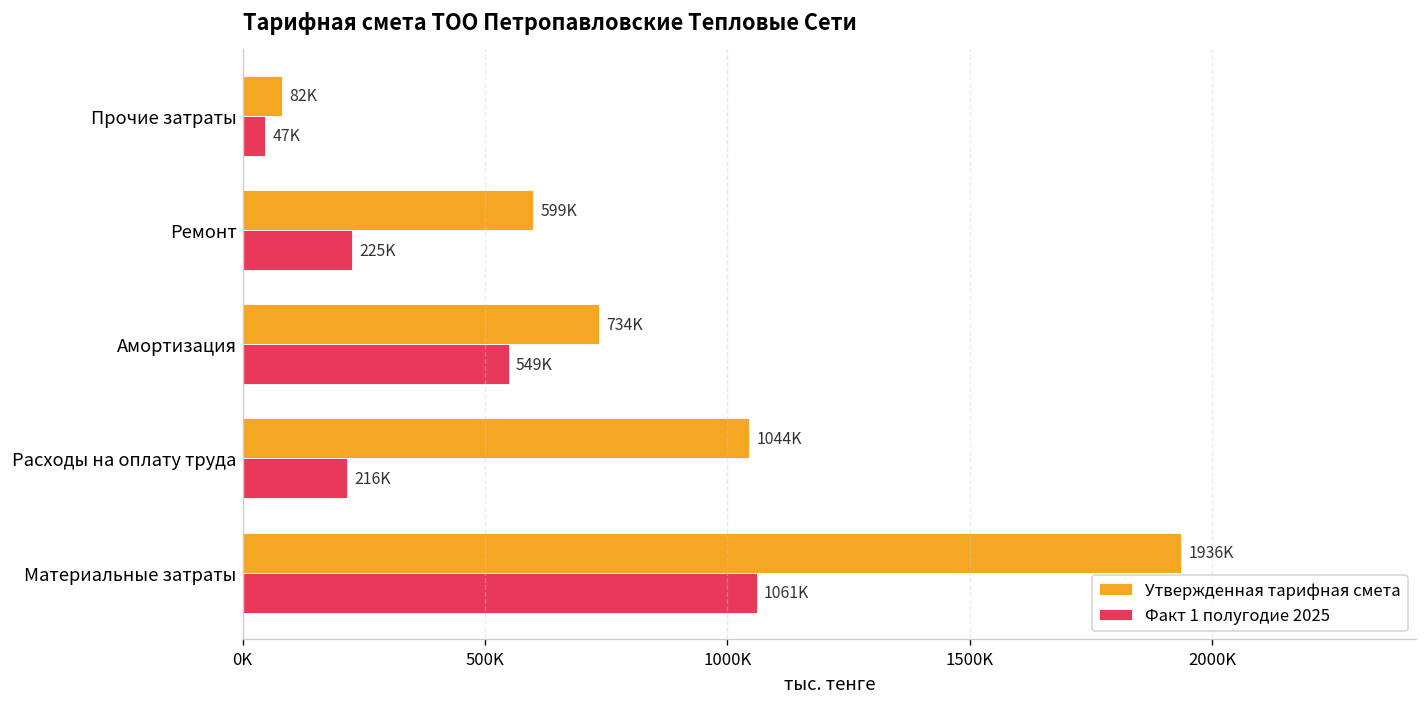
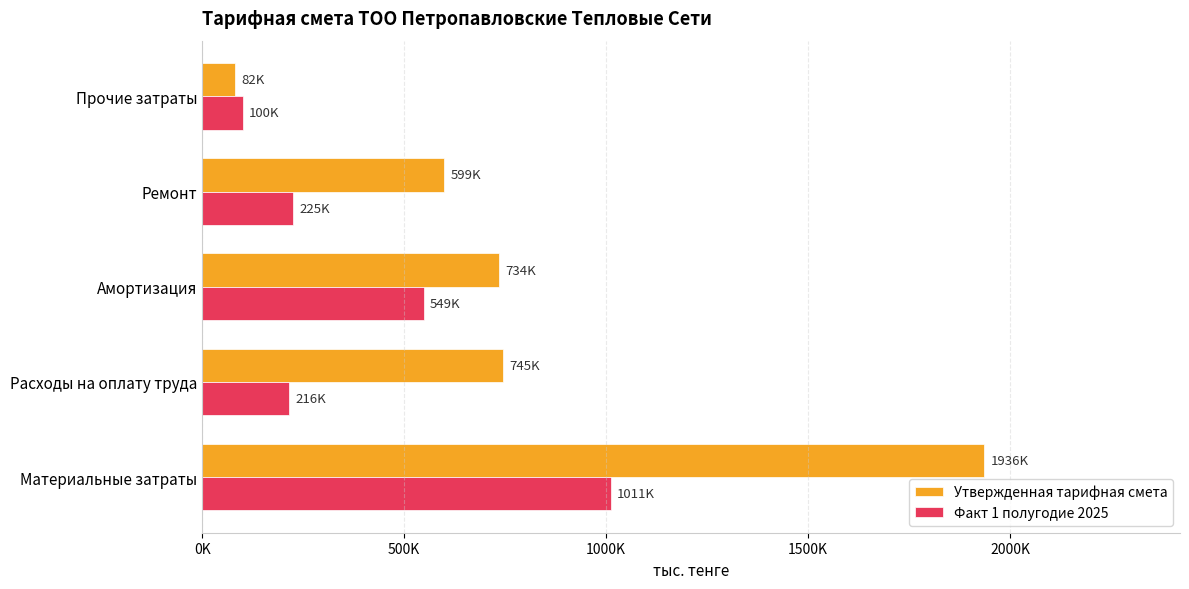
  {
    "Утвержденная тарифная смета": {
      "Прочие затраты": "82K",
      "Ремонт": "599K",
      "Амортизация": "734K",
-     "Расходы на оплату труда": "1044K",
+     "Расходы на оплату труда": "745K",
      "Материальные затраты": "1936K"
    },
    "Факт 1 полугодие 2025": {
-     "Прочие затраты": "47K",
+     "Прочие затраты": "100K",
      "Ремонт": "225K",
      "Амортизация": "549K",
      "Расходы на оплату труда": "216K",
-     "Материальные затраты": "1061K"
+     "Материальные затраты": "1011K"
    }
  }
